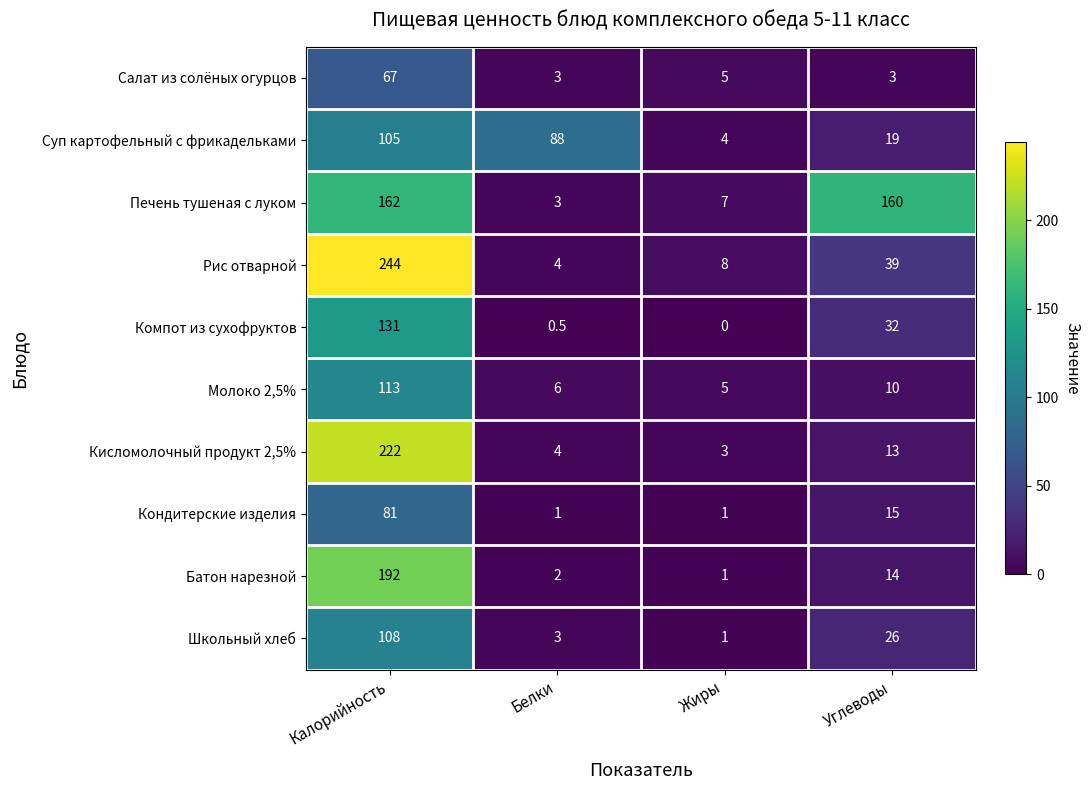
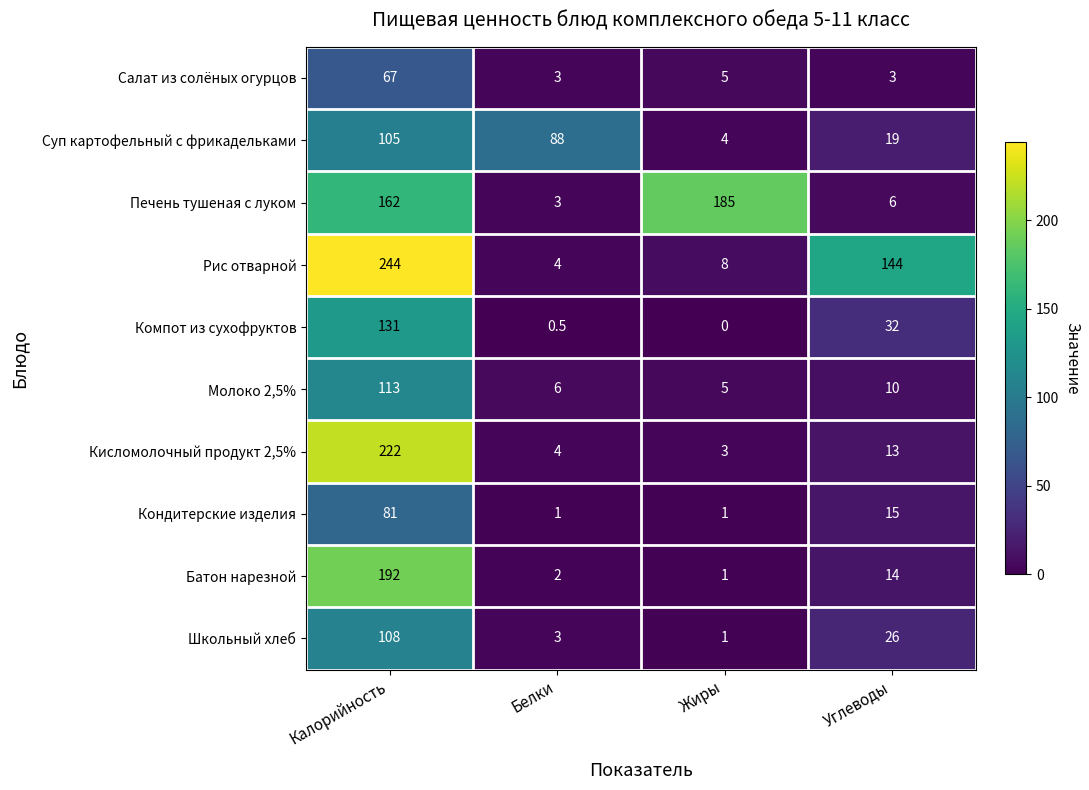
  {
    "Салат из солёных огурцов": {
      "Калорийность": 67,
      "Белки": 3,
      "Жиры": 5,
      "Углеводы": 3
    },
    "Суп картофельный с фрикадельками": {
      "Калорийность": 105,
      "Белки": 88,
      "Жиры": 4,
      "Углеводы": 19
    },
    "Печень тушеная с луком": {
      "Калорийность": 162,
      "Белки": 3,
-     "Жиры": 7,
-     "Углеводы": 160
+     "Жиры": 185,
+     "Углеводы": 6
    },
    "Рис отварной": {
      "Калорийность": 244,
      "Белки": 4,
      "Жиры": 8,
-     "Углеводы": 39
+     "Углеводы": 144
    },
    "Компот из сухофруктов": {
      "Калорийность": 131,
      "Белки": 0.5,
      "Жиры": 0,
      "Углеводы": 32
    },
    "Молоко 2,5%": {
      "Калорийность": 113,
      "Белки": 6,
      "Жиры": 5,
      "Углеводы": 10
    },
    "Кисломолочный продукт 2,5%": {
      "Калорийность": 222,
      "Белки": 4,
      "Жиры": 3,
      "Углеводы": 13
    },
    "Кондитерские изделия": {
      "Калорийность": 81,
      "Белки": 1,
      "Жиры": 1,
      "Углеводы": 15
    },
    "Батон нарезной": {
      "Калорийность": 192,
      "Белки": 2,
      "Жиры": 1,
      "Углеводы": 14
    },
    "Школьный хлеб": {
      "Калорийность": 108,
      "Белки": 3,
      "Жиры": 1,
      "Углеводы": 26
    }
  }
